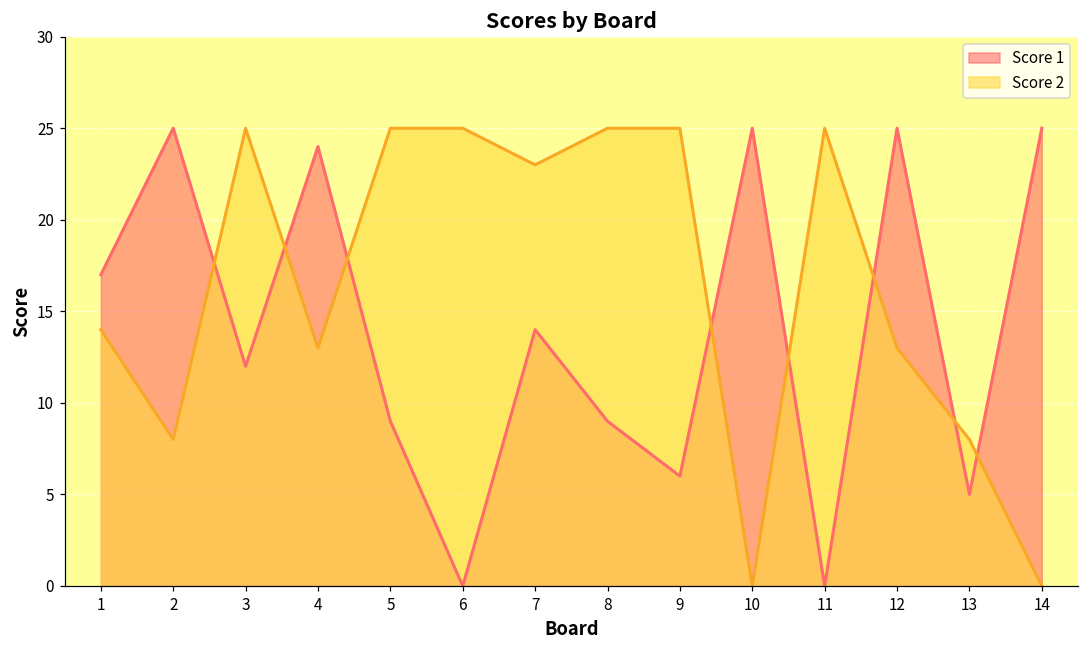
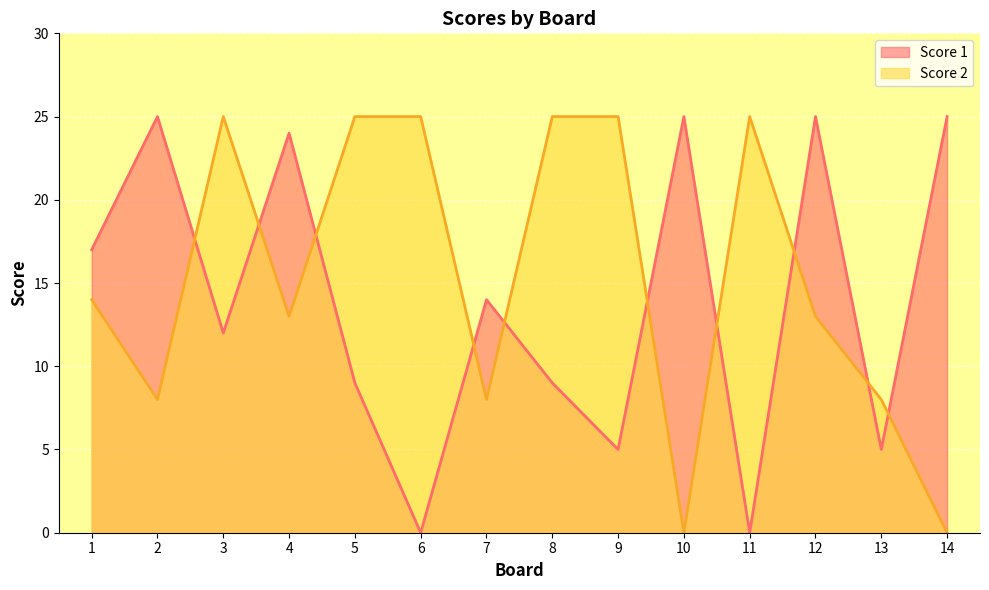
  {
    "Score 1": {
      "1": 17,
      "2": 25,
      "3": 12,
      "4": 24,
      "5": 9,
      "6": 0,
      "7": 14,
      "8": 9,
-     "9": 6,
+     "9": 5,
      "10": 25,
      "11": 0,
      "12": 25,
      "13": 5,
      "14": 25
    },
    "Score 2": {
      "1": 14,
      "2": 8,
      "3": 25,
      "4": 13,
      "5": 25,
      "6": 25,
-     "7": 23,
+     "7": 8,
      "8": 25,
      "9": 25,
      "10": 0,
      "11": 25,
      "12": 13,
      "13": 8,
      "14": 0
    }
  }
